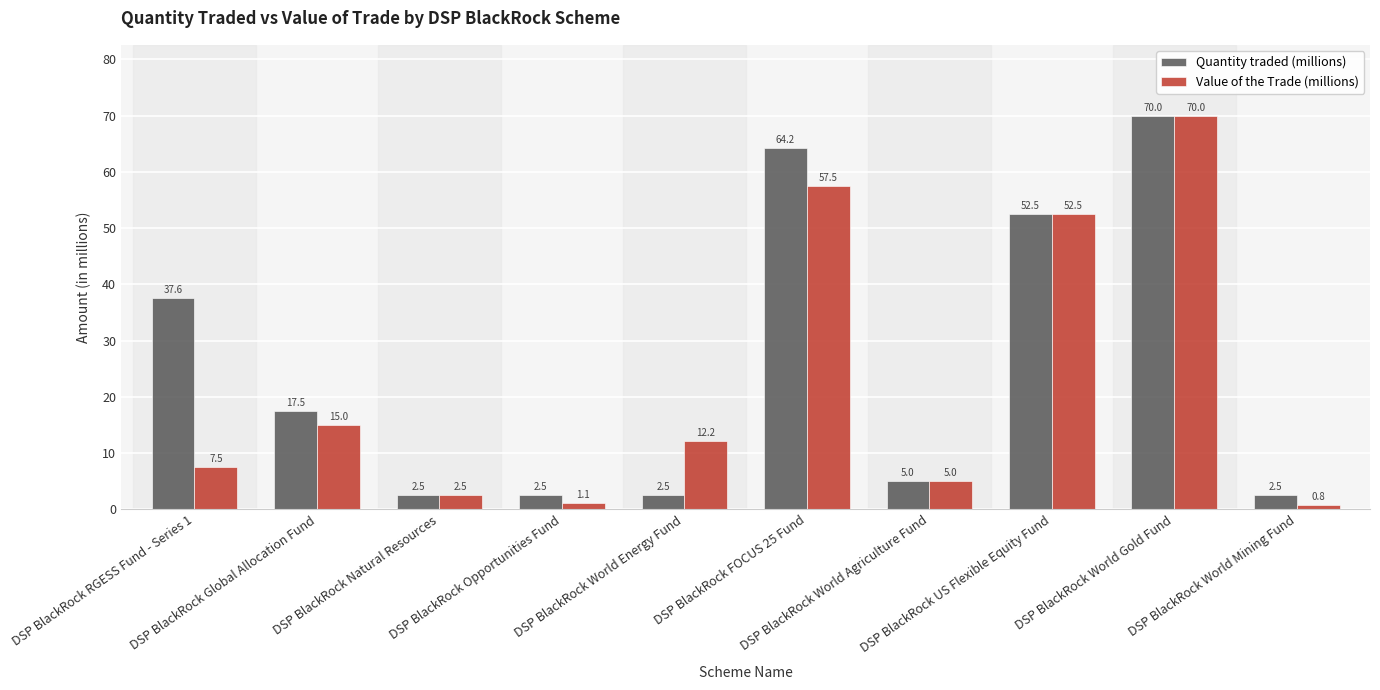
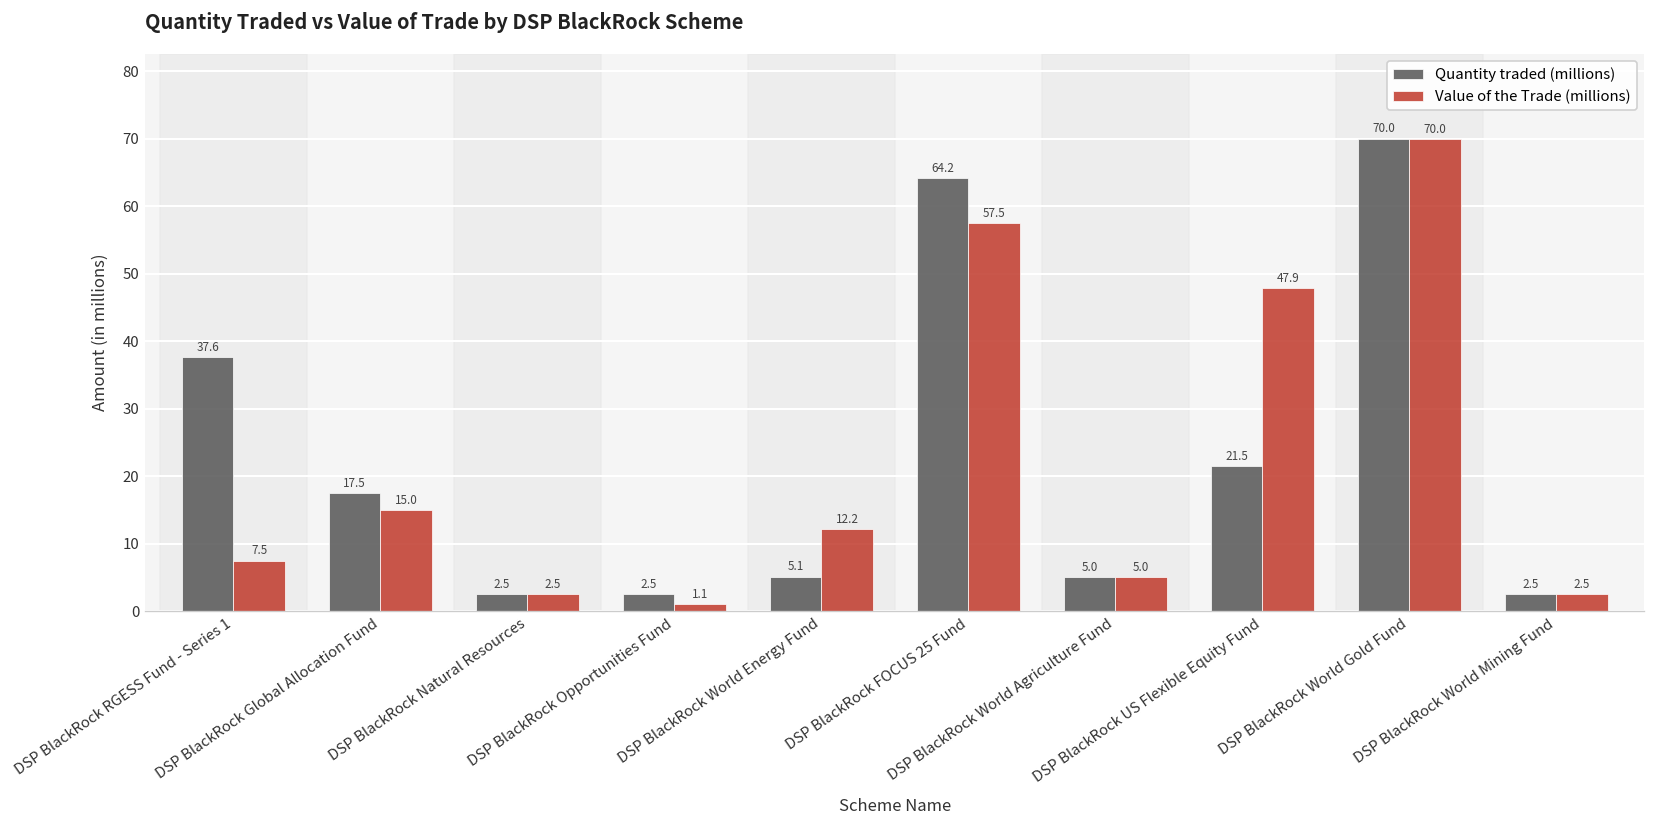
  {
    "Quantity traded (millions)": {
      "DSP BlackRock RGESS Fund - Series 1": 37.6,
      "DSP BlackRock Global Allocation Fund": 17.5,
      "DSP BlackRock Natural Resources": 2.5,
      "DSP BlackRock Opportunities Fund": 2.5,
-     "DSP BlackRock World Energy Fund": 2.5,
+     "DSP BlackRock World Energy Fund": 5.1,
      "DSP BlackRock FOCUS 25 Fund": 64.2,
      "DSP BlackRock World Agriculture Fund": 5.0,
-     "DSP BlackRock US Flexible Equity Fund": 52.5,
+     "DSP BlackRock US Flexible Equity Fund": 21.5,
      "DSP BlackRock World Gold Fund": 70.0,
      "DSP BlackRock World Mining Fund": 2.5
    },
    "Value of the Trade (millions)": {
      "DSP BlackRock RGESS Fund - Series 1": 7.5,
      "DSP BlackRock Global Allocation Fund": 15.0,
      "DSP BlackRock Natural Resources": 2.5,
      "DSP BlackRock Opportunities Fund": 1.1,
      "DSP BlackRock World Energy Fund": 12.2,
      "DSP BlackRock FOCUS 25 Fund": 57.5,
      "DSP BlackRock World Agriculture Fund": 5.0,
-     "DSP BlackRock US Flexible Equity Fund": 52.5,
+     "DSP BlackRock US Flexible Equity Fund": 47.9,
      "DSP BlackRock World Gold Fund": 70.0,
-     "DSP BlackRock World Mining Fund": 0.8
+     "DSP BlackRock World Mining Fund": 2.5
    }
  }
